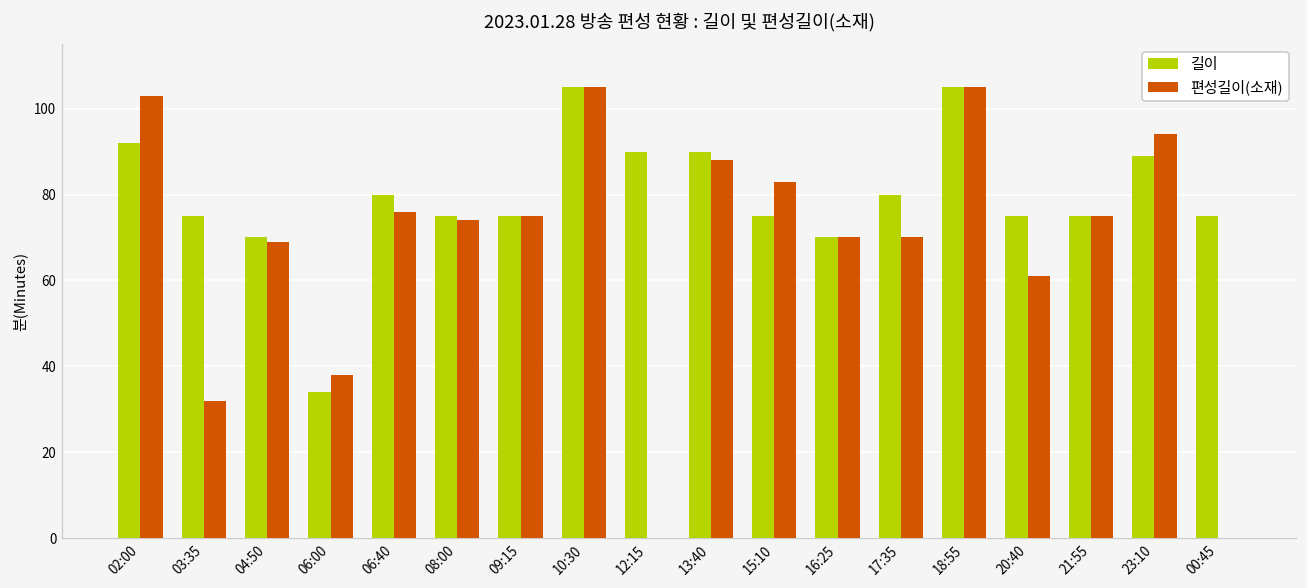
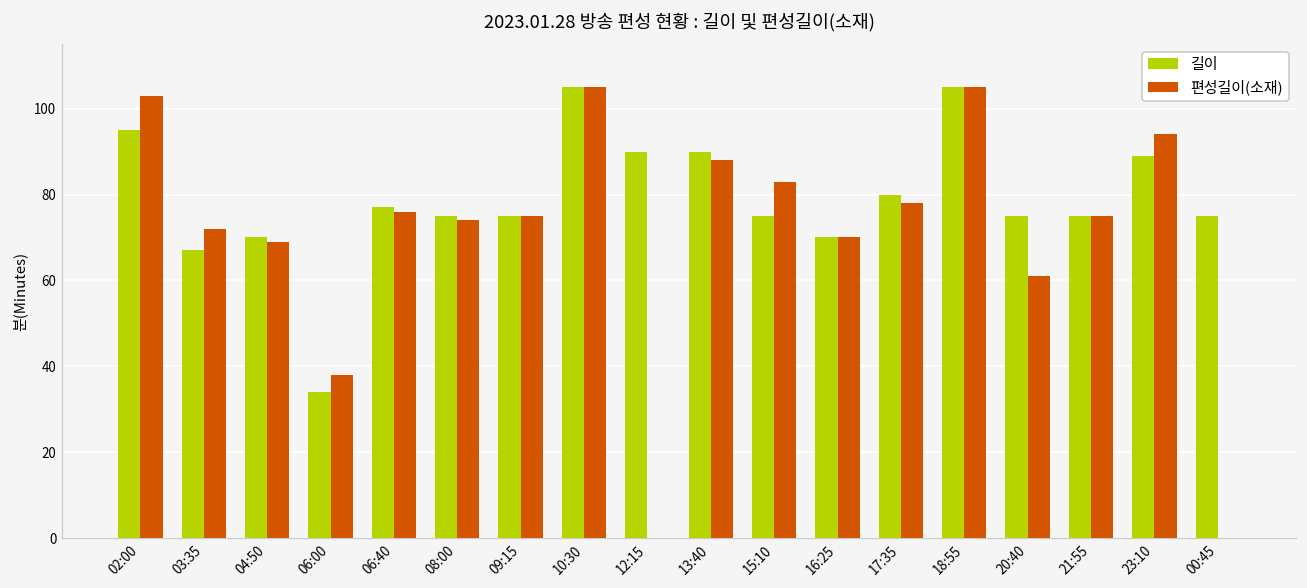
  {
    "길이": {
-     "02:00": 92,
-     "03:35": 75,
+     "02:00": 95,
+     "03:35": 67,
      "04:50": 70,
      "06:00": 34,
-     "06:40": 80,
+     "06:40": 77,
      "08:00": 75,
      "09:15": 75,
      "10:30": 105,
      "12:15": 90,
      "13:40": 90,
      "15:10": 75,
      "16:25": 70,
      "17:35": 80,
      "18:55": 105,
      "20:40": 75,
      "21:55": 75,
      "23:10": 89,
      "00:45": 75
    },
    "편성길이(소재)": {
      "02:00": 103,
-     "03:35": 32,
+     "03:35": 72,
      "04:50": 69,
      "06:00": 38,
      "06:40": 76,
      "08:00": 74,
      "09:15": 75,
      "10:30": 105,
      "12:15": 0,
      "13:40": 88,
      "15:10": 83,
      "16:25": 70,
-     "17:35": 70,
+     "17:35": 78,
      "18:55": 105,
      "20:40": 61,
      "21:55": 75,
      "23:10": 94,
      "00:45": 0
    }
  }
